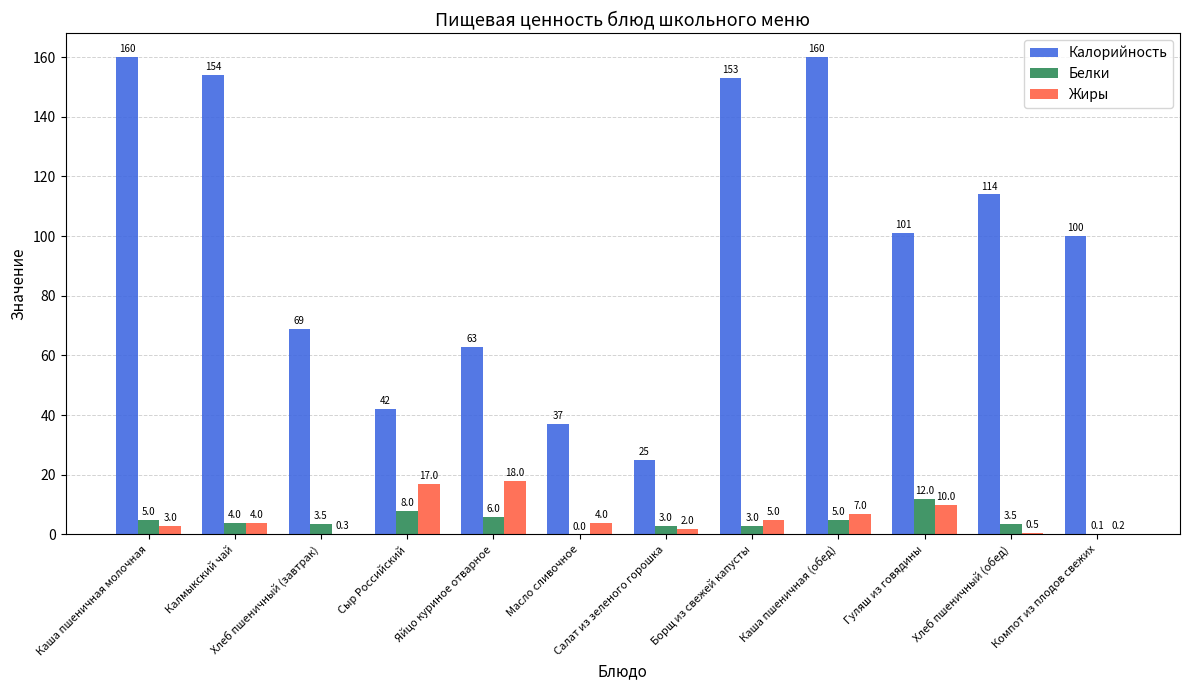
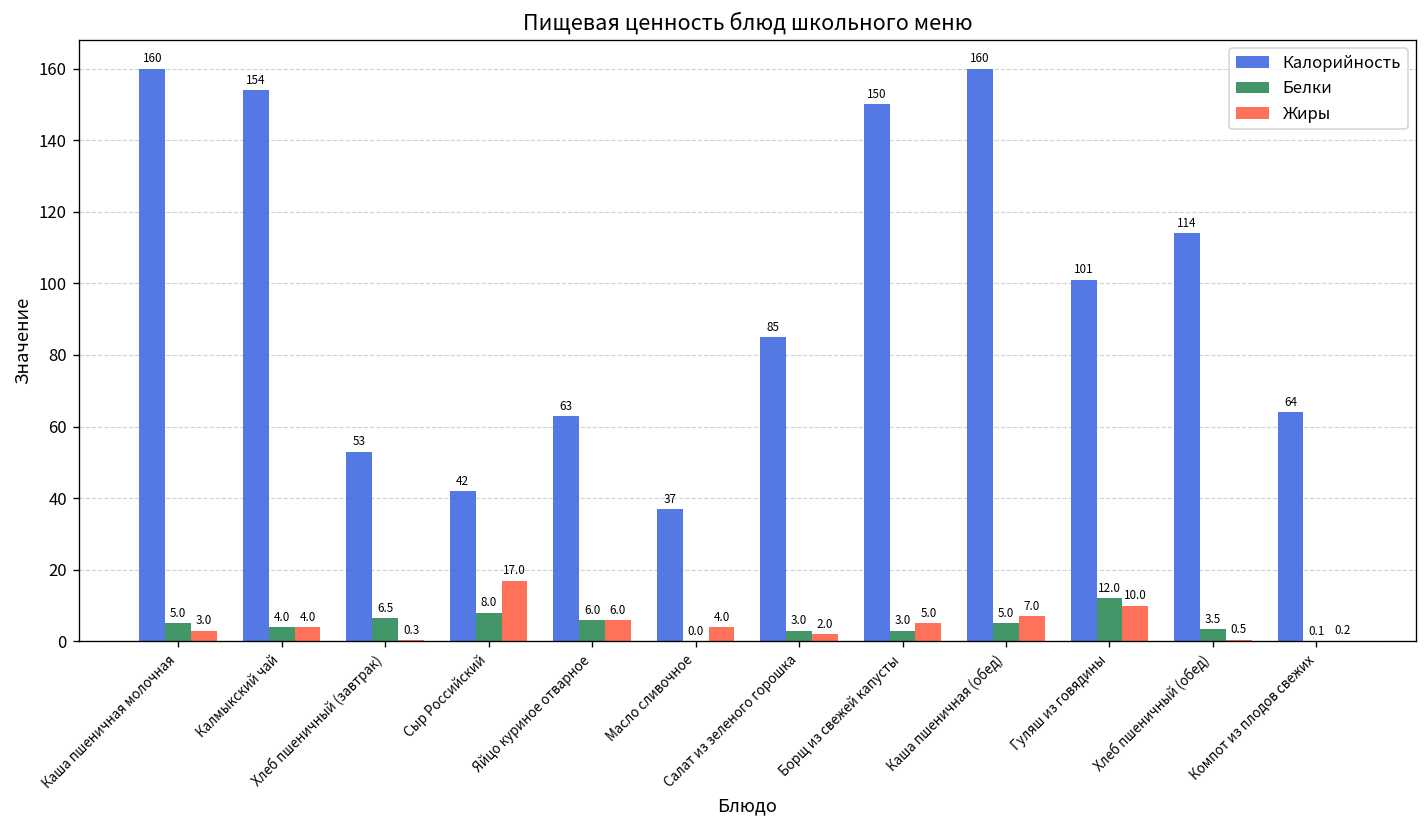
  {
    "Калорийность": {
      "Каша пшеничная молочная": 160,
      "Калмыкский чай": 154,
-     "Хлеб пшеничный (завтрак)": 69,
+     "Хлеб пшеничный (завтрак)": 53,
      "Сыр Российский": 42,
      "Яйцо куриное отварное": 63,
      "Масло сливочное": 37,
-     "Салат из зеленого горошка": 25,
-     "Борщ из свежей капусты": 153,
+     "Салат из зеленого горошка": 85,
+     "Борщ из свежей капусты": 150,
      "Каша пшеничная (обед)": 160,
      "Гуляш из говядины": 101,
      "Хлеб пшеничный (обед)": 114,
-     "Компот из плодов свежих": 100
+     "Компот из плодов свежих": 64
    },
    "Белки": {
      "Каша пшеничная молочная": 5.0,
      "Калмыкский чай": 4.0,
-     "Хлеб пшеничный (завтрак)": 3.5,
+     "Хлеб пшеничный (завтрак)": 6.5,
      "Сыр Российский": 8.0,
      "Яйцо куриное отварное": 6.0,
      "Масло сливочное": 0.0,
      "Салат из зеленого горошка": 3.0,
      "Борщ из свежей капусты": 3.0,
      "Каша пшеничная (обед)": 5.0,
      "Гуляш из говядины": 12.0,
      "Хлеб пшеничный (обед)": 3.5,
      "Компот из плодов свежих": 0.1
    },
    "Жиры": {
      "Каша пшеничная молочная": 3.0,
      "Калмыкский чай": 4.0,
      "Хлеб пшеничный (завтрак)": 0.3,
      "Сыр Российский": 17.0,
-     "Яйцо куриное отварное": 18.0,
+     "Яйцо куриное отварное": 6.0,
      "Масло сливочное": 4.0,
      "Салат из зеленого горошка": 2.0,
      "Борщ из свежей капусты": 5.0,
      "Каша пшеничная (обед)": 7.0,
      "Гуляш из говядины": 10.0,
      "Хлеб пшеничный (обед)": 0.5,
      "Компот из плодов свежих": 0.2
    }
  }
